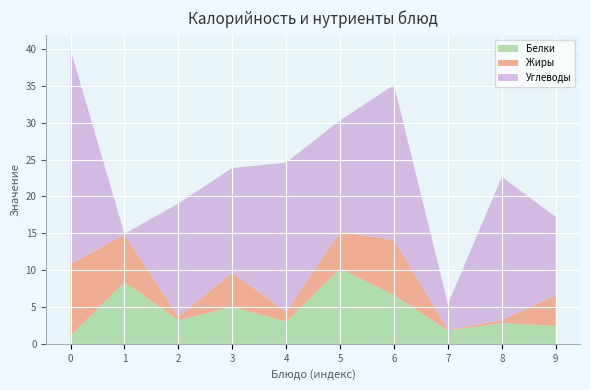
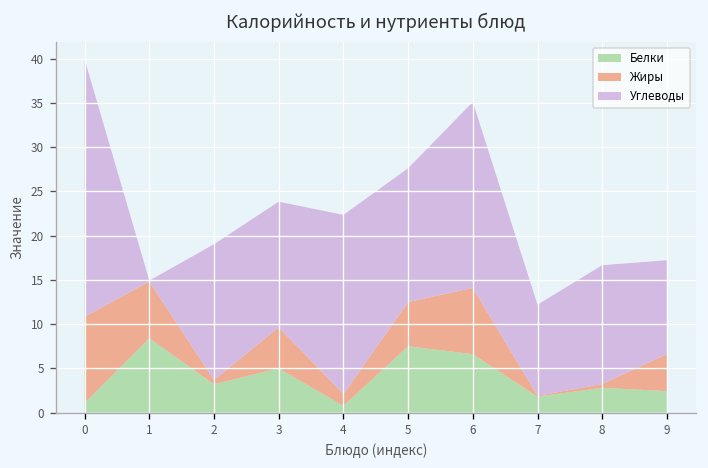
  {
    "Белки": {
      "0": 1,
      "1": 8,
      "2": 3,
      "3": 5,
-     "4": 3,
-     "5": 10,
+     "4": 1,
+     "5": 8,
      "6": 7,
      "8": 3,
      "9": 2
    },
    "Жиры": {
      "0": 10,
      "2": 0,
      "3": 5,
      "4": 1,
      "5": 5,
      "6": 8,
      "8": 0,
      "9": 4
    },
    "Углеводы": {
      "0": 29,
      "2": 15,
      "3": 14,
      "4": 20,
      "5": 15,
      "6": 21,
-     "7": 4,
-     "8": 19,
+     "7": 10,
+     "8": 13,
      "9": 11
    }
  }
